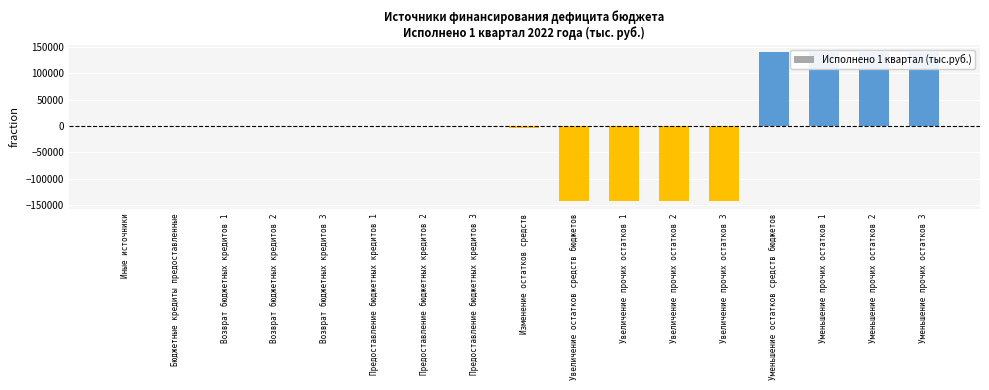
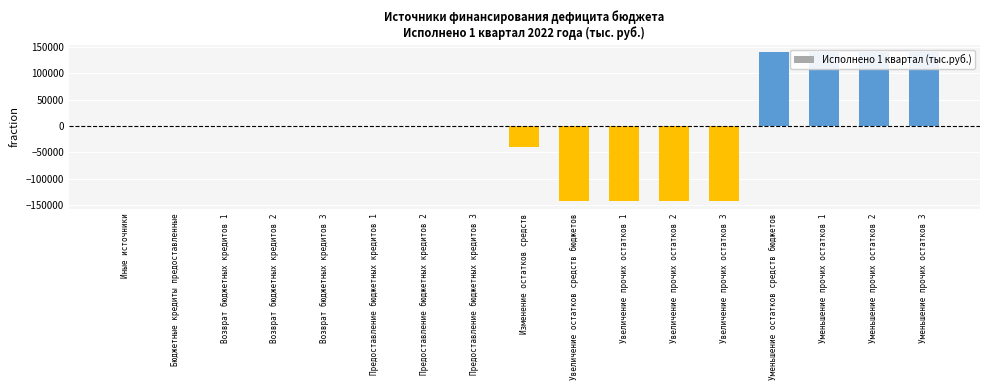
  {
    "Иные источники": 0,
    "Бюджетные кредиты предоставленные": 0,
    "Возврат бюджетных кредитов 1": 0,
    "Возврат бюджетных кредитов 2": 0,
    "Возврат бюджетных кредитов 3": 0,
    "Предоставление бюджетных кредитов 1": 0,
    "Предоставление бюджетных кредитов 2": 0,
    "Предоставление бюджетных кредитов 3": 0,
-   "Изменение остатков средств": 0,
+   "Изменение остатков средств": -40000,
    "Увеличение остатков средств бюджетов": -140000,
    "Увеличение прочих остатков 1": -140000,
    "Увеличение прочих остатков 2": -140000,
    "Увеличение прочих остатков 3": -140000,
    "Уменьшение остатков средств бюджетов": 140000
  }
